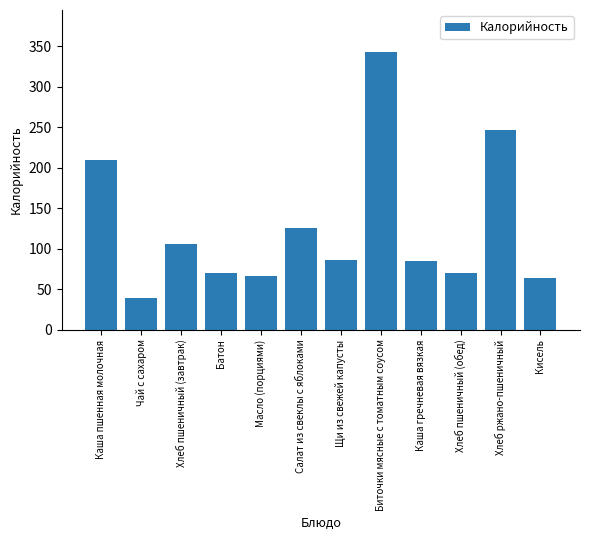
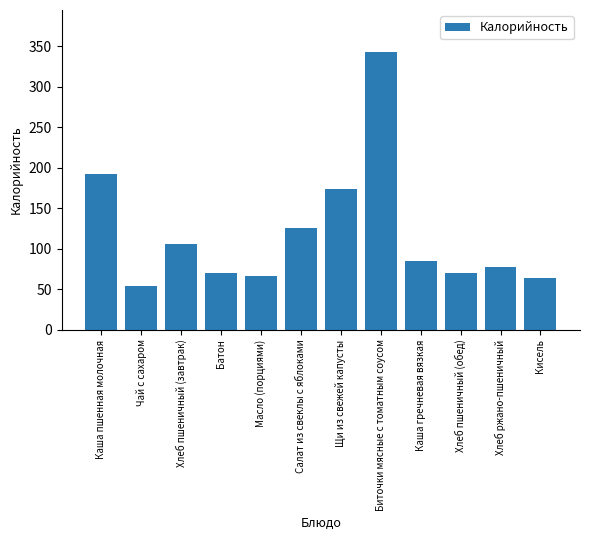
  {
-   "Каша пшенная молочная": 210,
-   "Чай с сахаром": 40,
+   "Каша пшенная молочная": 190,
+   "Чай с сахаром": 50,
    "Хлеб пшеничный (завтрак)": 110,
    "Батон": 70,
    "Масло (порциями)": 70,
    "Салат из свеклы с яблоками": 130,
-   "Щи из свежей капусты": 90,
+   "Щи из свежей капусты": 170,
    "Биточки мясные с томатным соусом": 340,
    "Каша гречневая вязкая": 90,
    "Хлеб пшеничный (обед)": 70,
-   "Хлеб ржано-пшеничный": 250,
+   "Хлеб ржано-пшеничный": 80,
    "Кисель": 60
  }
